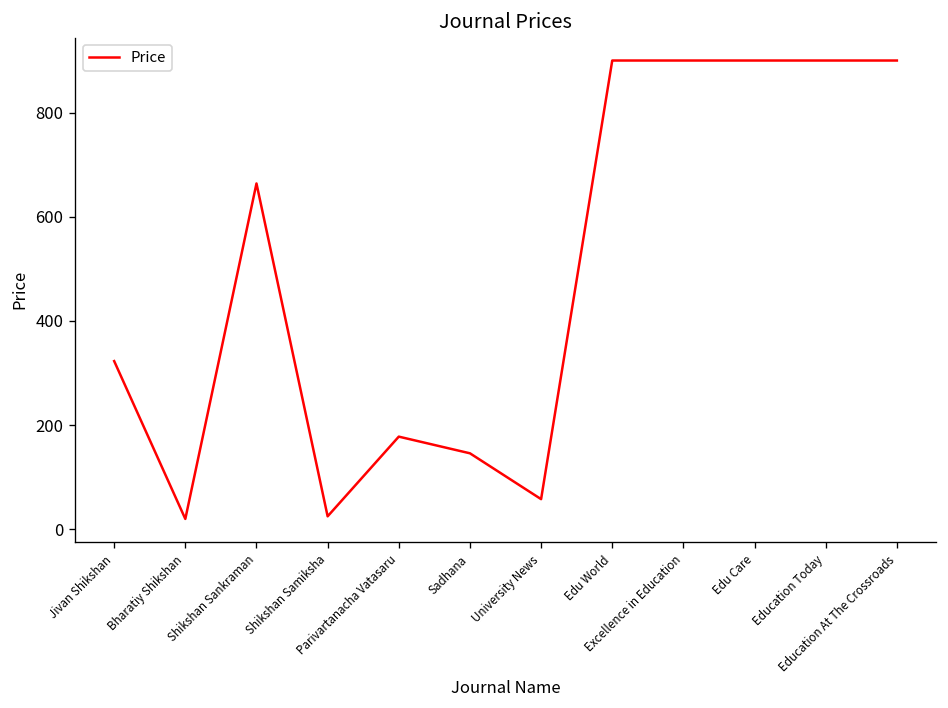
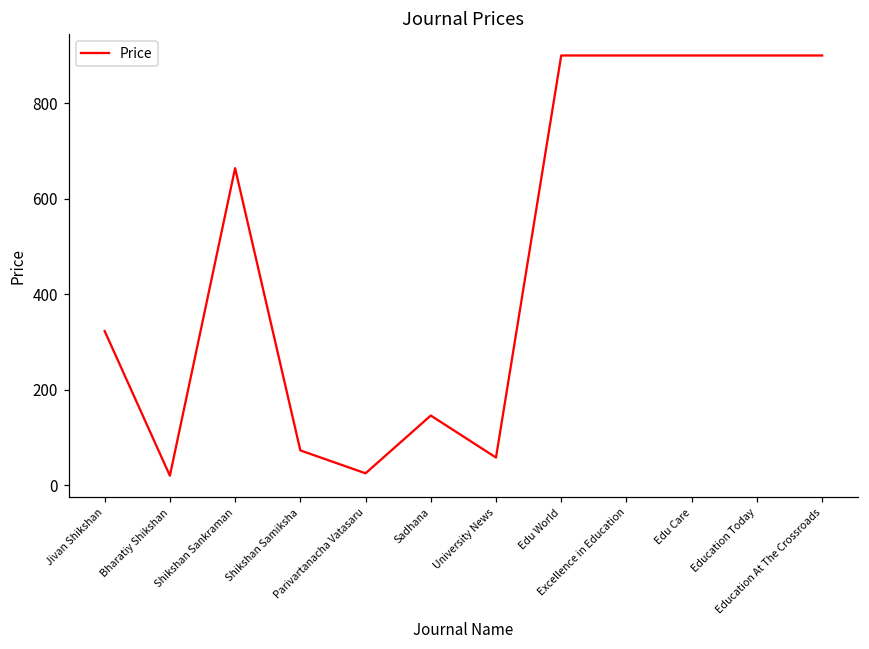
  {
    "Jivan Shikshan": 320,
    "Bharatiy Shikshan": 20,
    "Shikshan Sankraman": 660,
-   "Shikshan Samiksha": 30,
-   "Parivartanacha Vatasaru": 180,
+   "Shikshan Samiksha": 70,
+   "Parivartanacha Vatasaru": 30,
    "Sadhana": 150,
    "University News": 60,
    "Edu World": 900,
    "Excellence in Education": 900,
    "Edu Care": 900,
    "Education Today": 900,
    "Education At The Crossroads": 900
  }
